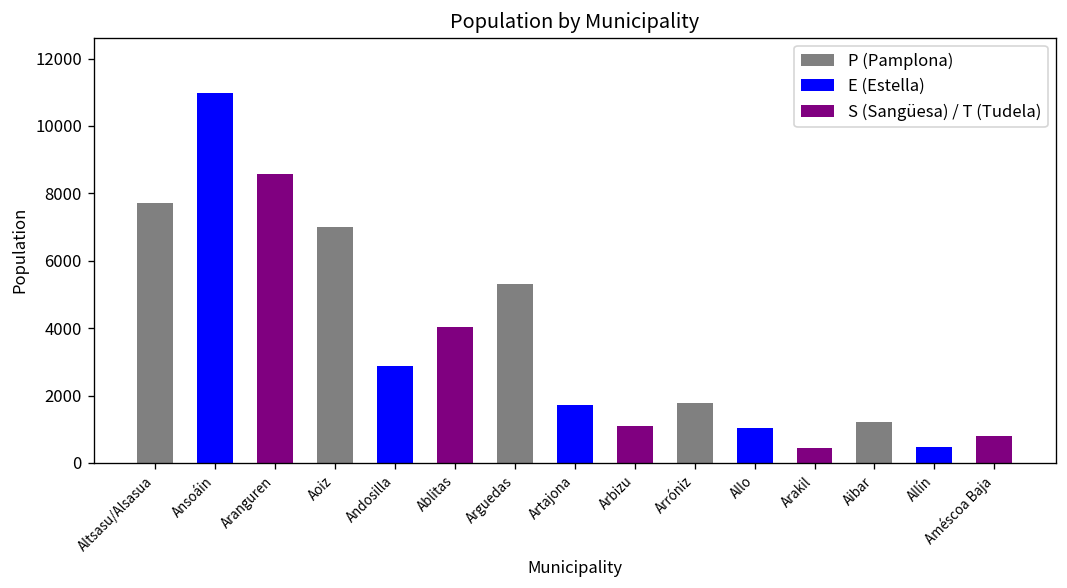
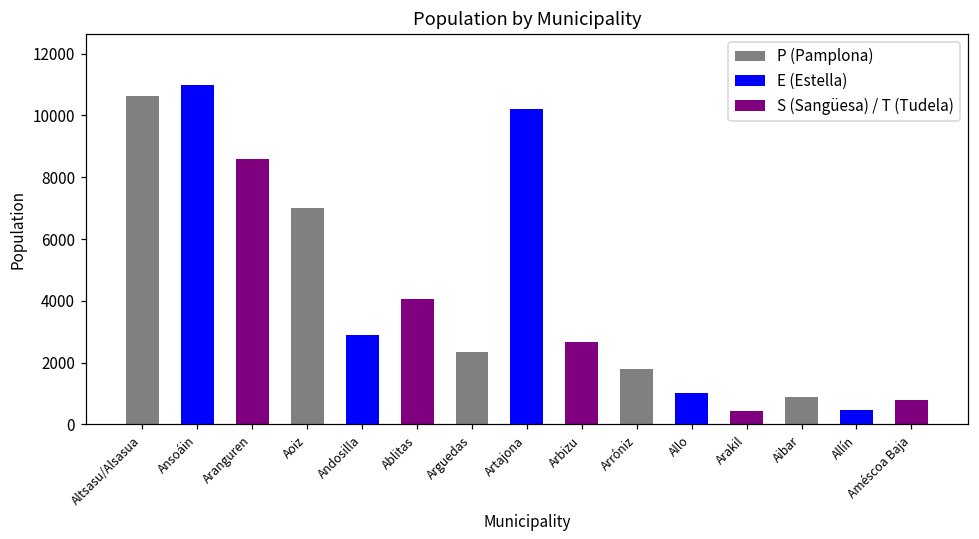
  {
-   "Altsasu/Alsasua": 7700,
+   "Altsasu/Alsasua": 10600,
    "Ansoáin": 11000,
    "Aranguren": 8600,
    "Aoiz": 7000,
    "Andosilla": 2900,
    "Ablitas": 4000,
-   "Arguedas": 5300,
-   "Artajona": 1700,
-   "Arbizu": 1100,
+   "Arguedas": 2300,
+   "Artajona": 10200,
+   "Arbizu": 2700,
    "Arróniz": 1800,
    "Allo": 1000,
    "Arakil": 400,
-   "Aibar": 1200,
+   "Aibar": 900,
    "Allín": 500,
    "Améscoa Baja": 800
  }
